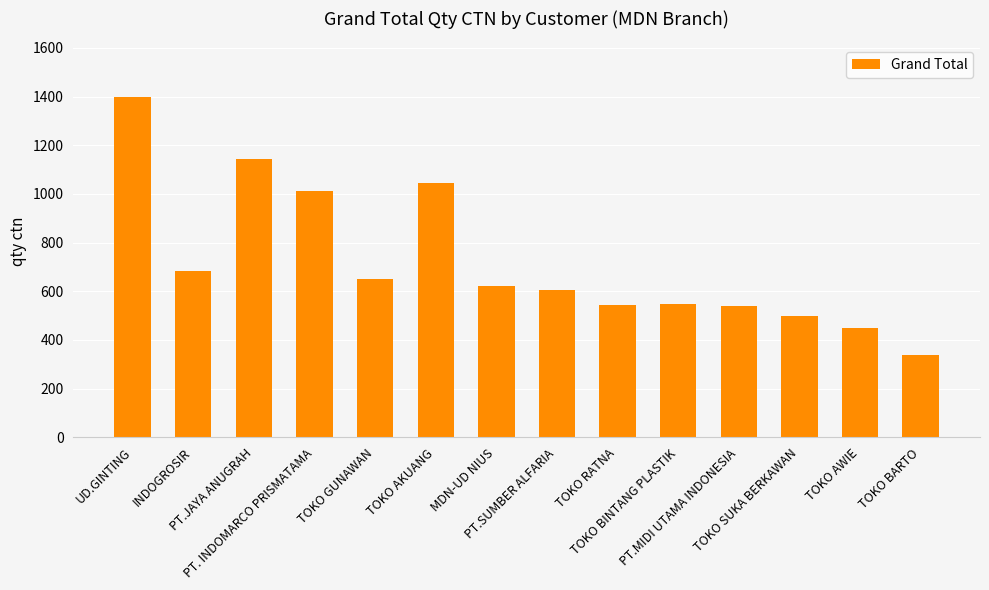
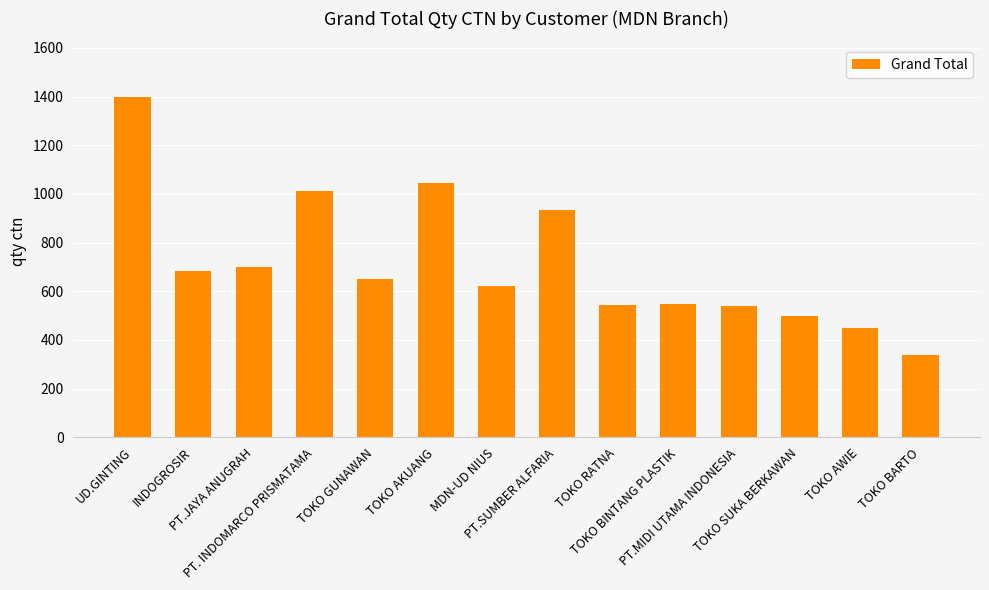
  {
    "UD.GINTING": 1400,
    "INDOGROSIR": 680,
-   "PT.JAYA ANUGRAH": 1140,
+   "PT.JAYA ANUGRAH": 700,
    "PT. INDOMARCO PRISMATAMA": 1010,
    "TOKO GUNAWAN": 650,
    "TOKO AKUANG": 1050,
    "MDN-UD NIUS": 620,
-   "PT.SUMBER ALFARIA": 600,
+   "PT.SUMBER ALFARIA": 930,
    "TOKO RATNA": 540,
    "TOKO BINTANG PLASTIK": 550,
    "PT.MIDI UTAMA INDONESIA": 540,
    "TOKO SUKA BERKAWAN": 500,
    "TOKO AWIE": 450,
    "TOKO BARTO": 340
  }
